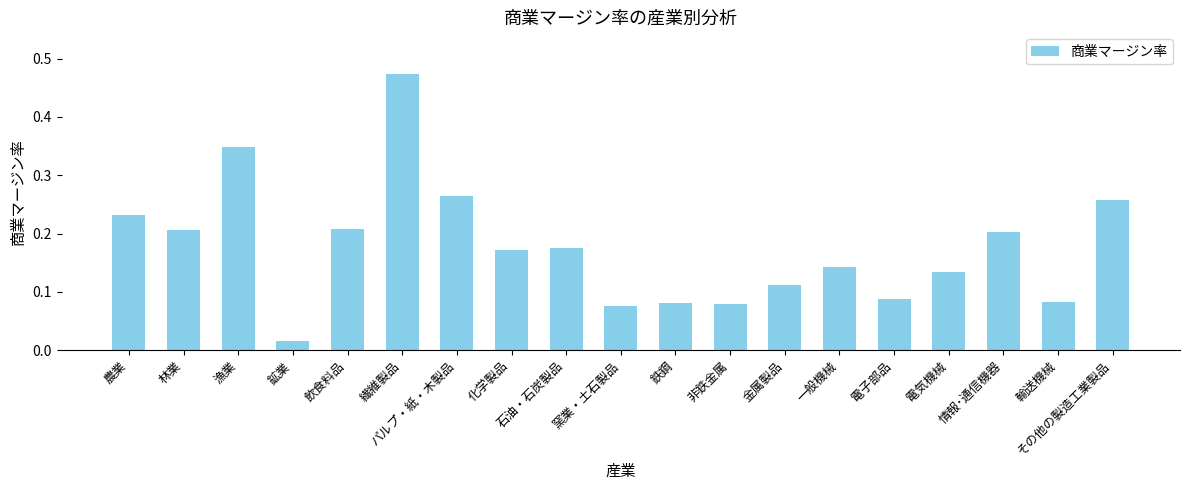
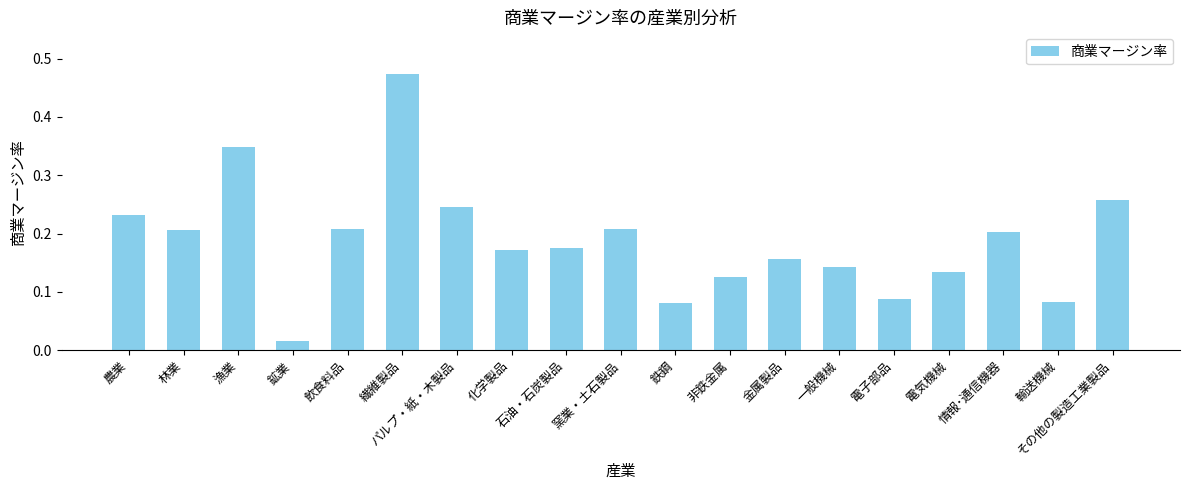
  {
    "農業": 0.23,
    "林業": 0.21,
    "漁業": 0.35,
    "鉱業": 0.02,
    "飲食料品": 0.21,
    "繊維製品": 0.47,
-   "パルプ・紙・木製品": 0.26,
+   "パルプ・紙・木製品": 0.25,
    "化学製品": 0.17,
    "石油・石炭製品": 0.17,
-   "窯業・土石製品": 0.08,
+   "窯業・土石製品": 0.21,
    "鉄鋼": 0.08,
-   "非鉄金属": 0.08,
-   "金属製品": 0.11,
+   "非鉄金属": 0.13,
+   "金属製品": 0.16,
    "一般機械": 0.14,
    "電子部品": 0.09,
    "電気機械": 0.13,
    "情報･通信機器": 0.20,
    "輸送機械": 0.08,
    "その他の製造工業製品": 0.26
  }
